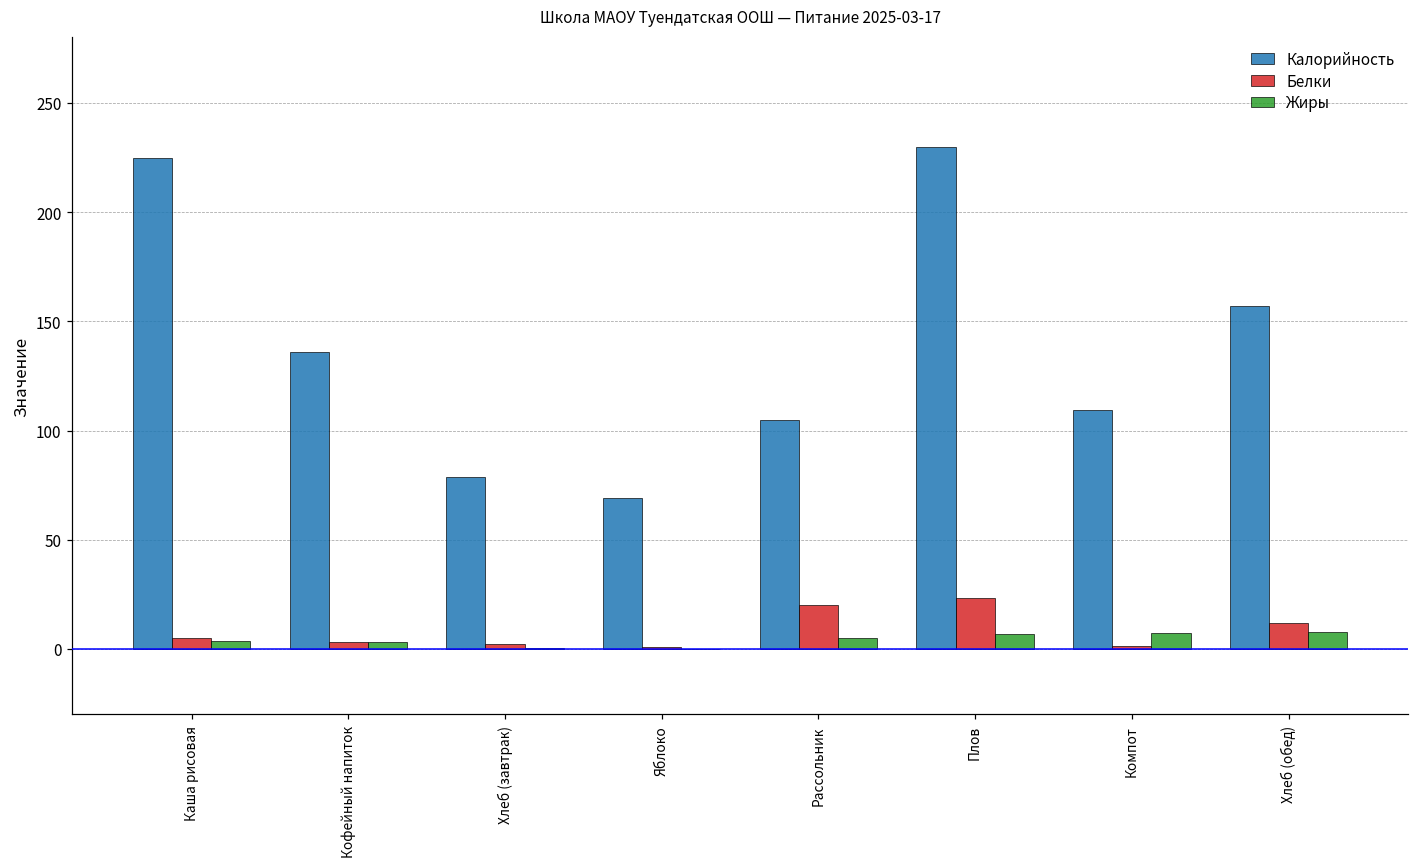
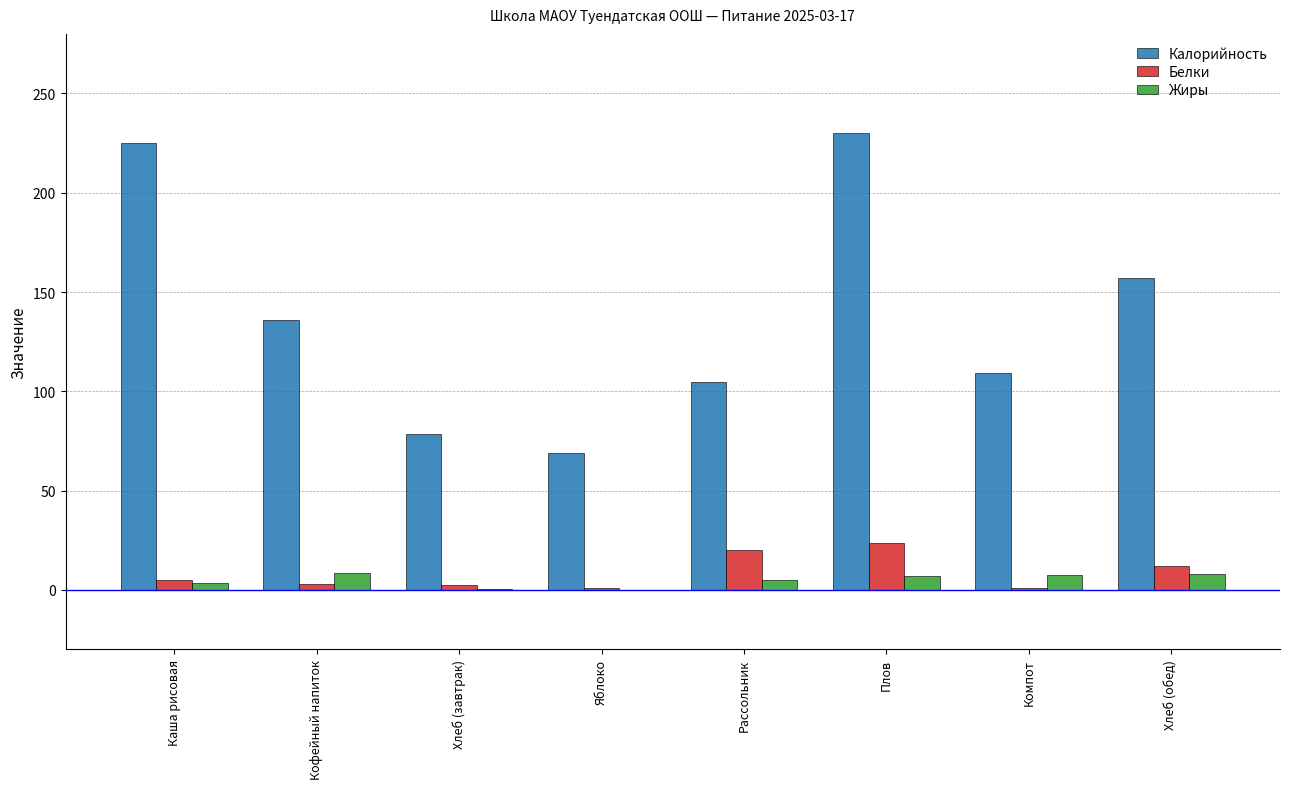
  {
    "Калорийность": {
      "Каша рисовая": 225,
      "Кофейный напиток": 136,
      "Хлеб (завтрак)": 79,
      "Яблоко": 69,
      "Рассольник": 105,
      "Плов": 230,
      "Компот": 109,
      "Хлеб (обед)": 157
    },
    "Белки": {
      "Каша рисовая": 5,
      "Кофейный напиток": 3,
      "Хлеб (завтрак)": 2,
      "Рассольник": 20,
      "Плов": 24,
      "Хлеб (обед)": 12
    },
    "Жиры": {
      "Каша рисовая": 3,
-     "Кофейный напиток": 3,
+     "Кофейный напиток": 9,
      "Яблоко": 0,
      "Рассольник": 5,
      "Плов": 7,
      "Компот": 7,
      "Хлеб (обед)": 8
    }
  }
